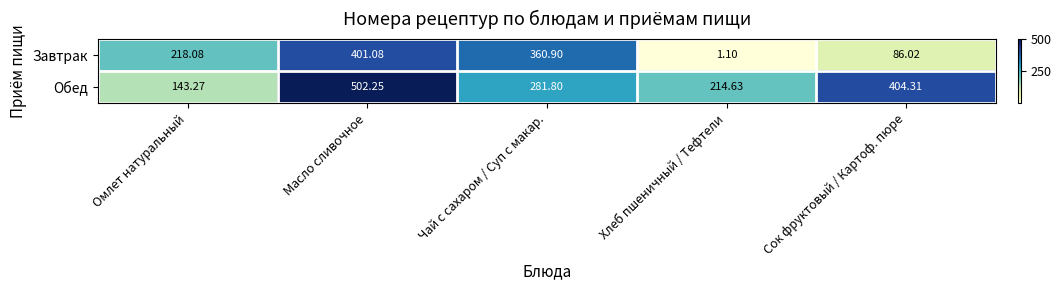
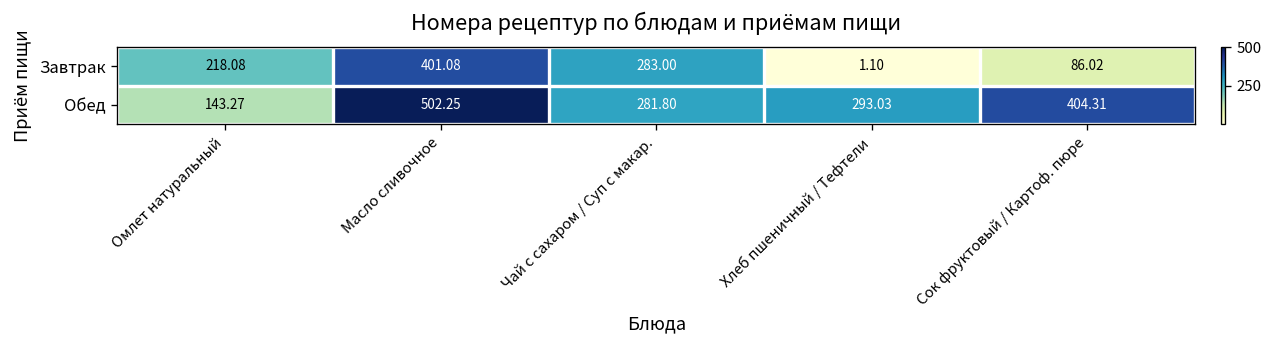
  {
    "Завтрак": {
      "Омлет натуральный": 218.08,
      "Масло сливочное": 401.08,
-     "Чай с сахаром / Суп с макар.": 360.90,
+     "Чай с сахаром / Суп с макар.": 283.00,
      "Хлеб пшеничный / Тефтели": 1.10,
      "Сок фруктовый / Картоф. пюре": 86.02
    },
    "Обед": {
      "Омлет натуральный": 143.27,
      "Масло сливочное": 502.25,
      "Чай с сахаром / Суп с макар.": 281.80,
-     "Хлеб пшеничный / Тефтели": 214.63,
+     "Хлеб пшеничный / Тефтели": 293.03,
      "Сок фруктовый / Картоф. пюре": 404.31
    }
  }
